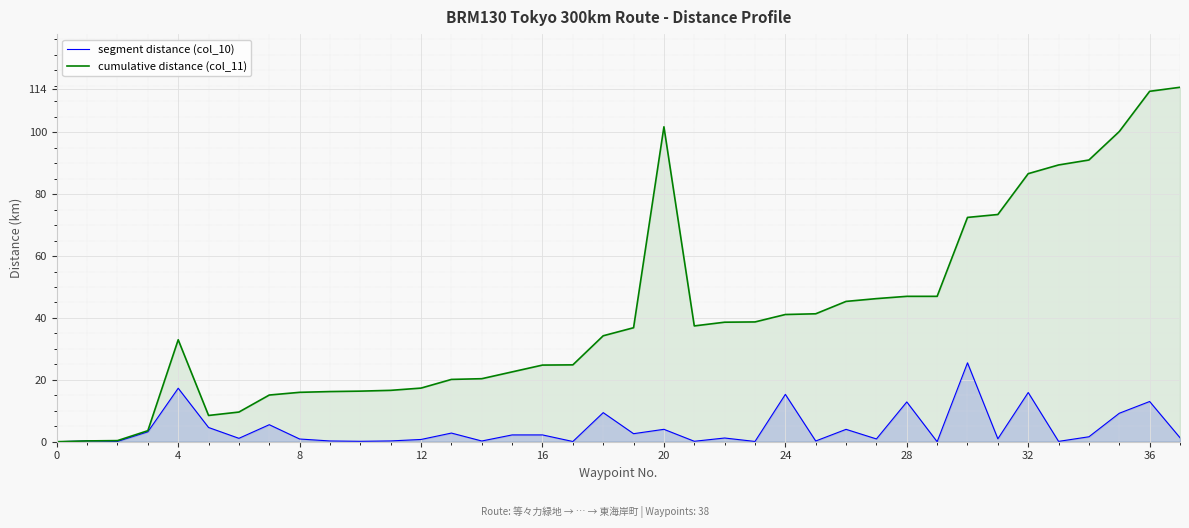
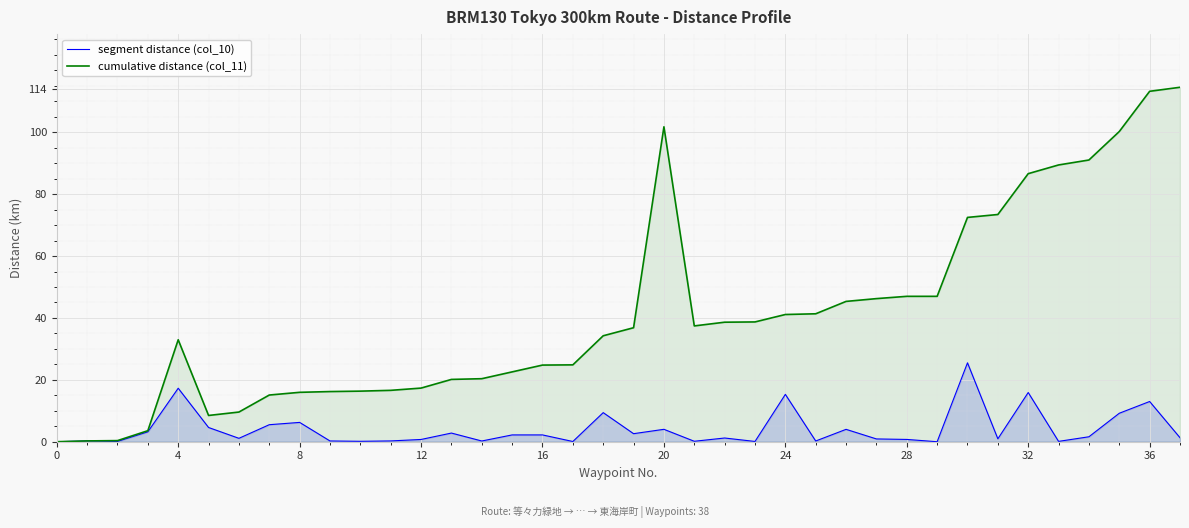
  {
    "segment distance (col_10)": {
      "4": 17,
-     "8": 1,
+     "8": 6,
      "12": 1,
      "16": 2,
      "20": 4,
      "24": 15,
-     "28": 13,
+     "28": 1,
      "32": 16,
      "36": 13
    },
    "cumulative distance (col_11)": {
      "4": 33,
      "8": 16,
      "12": 17,
      "16": 25,
      "20": 102,
      "24": 41,
      "28": 47,
      "32": 87,
      "36": 113
    }
  }
